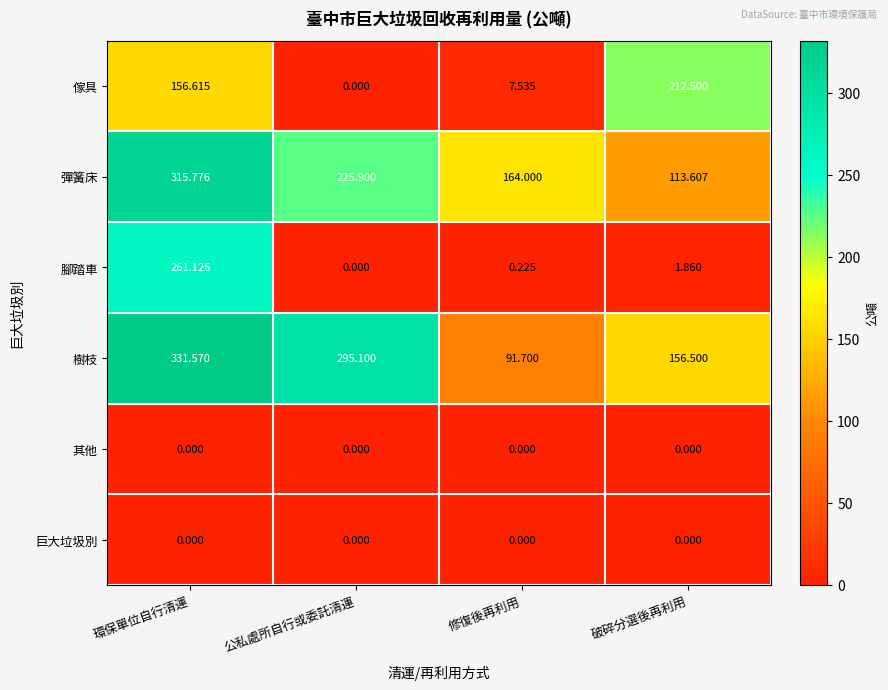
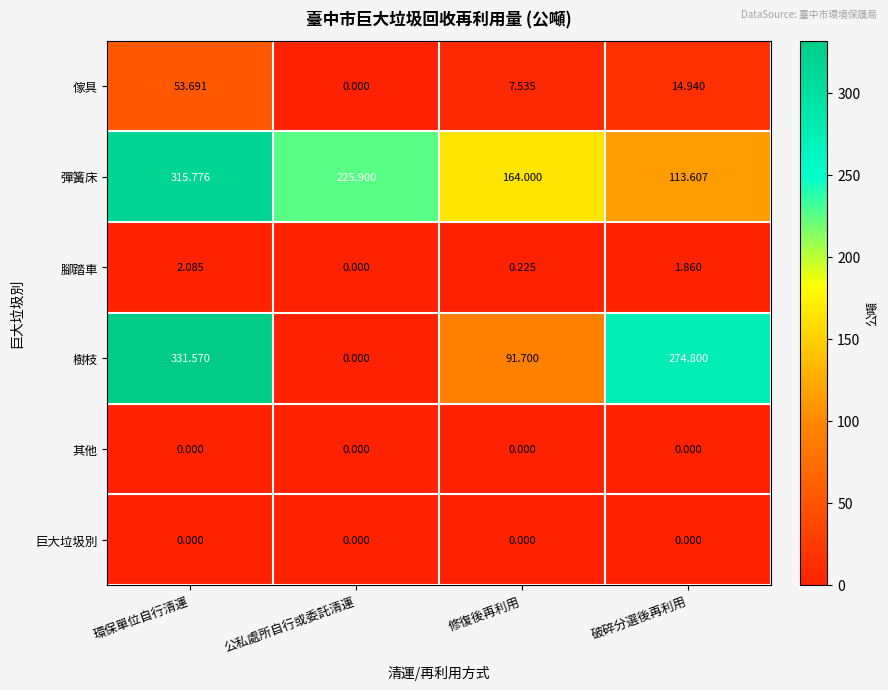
  {
    "傢具": {
-     "環保單位自行清運": 156.615,
+     "環保單位自行清運": 53.691,
      "公私處所自行或委託清運": 0.000,
      "修復後再利用": 7.535,
-     "破碎分選後再利用": 212.500
+     "破碎分選後再利用": 14.940
    },
    "彈簧床": {
      "環保單位自行清運": 315.776,
      "公私處所自行或委託清運": 225.900,
      "修復後再利用": 164.000,
      "破碎分選後再利用": 113.607
    },
    "腳踏車": {
-     "環保單位自行清運": 261.126,
+     "環保單位自行清運": 2.085,
      "公私處所自行或委託清運": 0.000,
      "修復後再利用": 0.225,
      "破碎分選後再利用": 1.860
    },
    "樹枝": {
      "環保單位自行清運": 331.570,
-     "公私處所自行或委託清運": 295.100,
+     "公私處所自行或委託清運": 0.000,
      "修復後再利用": 91.700,
-     "破碎分選後再利用": 156.500
+     "破碎分選後再利用": 274.800
    },
    "其他": {
      "環保單位自行清運": 0.000,
      "公私處所自行或委託清運": 0.000,
      "修復後再利用": 0.000,
      "破碎分選後再利用": 0.000
    },
    "巨大垃圾別": {
      "環保單位自行清運": 0.000,
      "公私處所自行或委託清運": 0.000,
      "修復後再利用": 0.000,
      "破碎分選後再利用": 0.000
    }
  }
